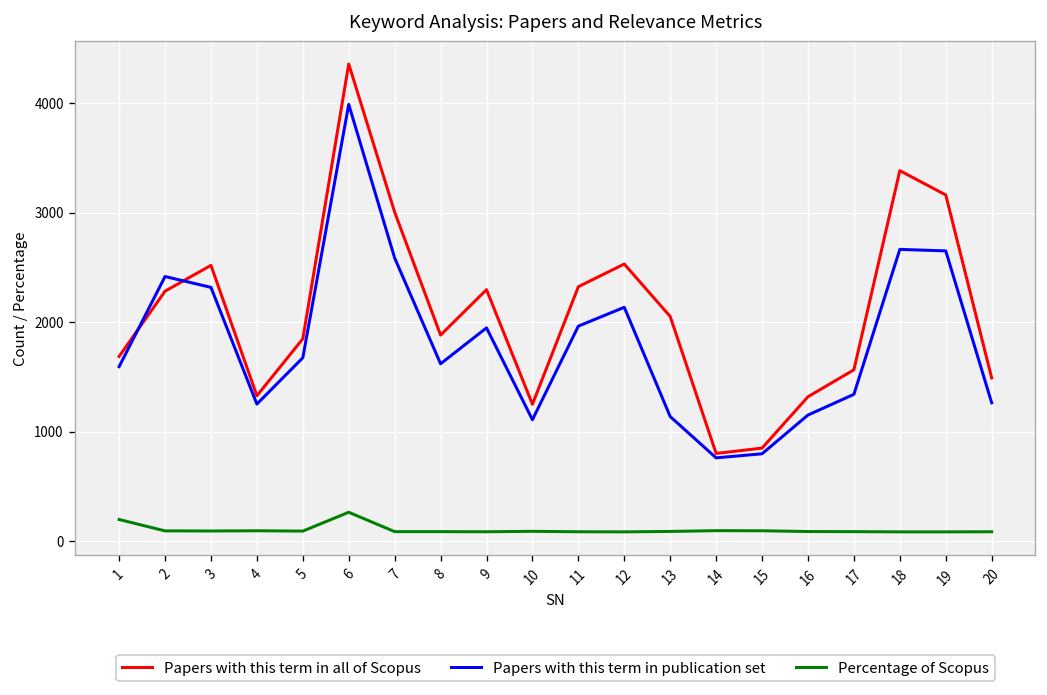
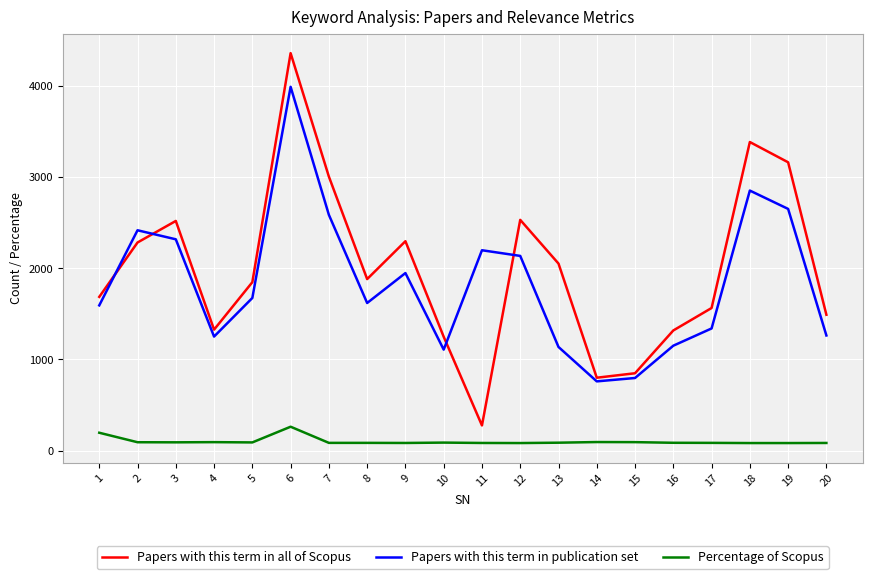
  {
    "Papers with this term in all of Scopus": {
      "1": 1700,
      "2": 2300,
      "3": 2500,
      "4": 1300,
      "5": 1800,
      "6": 4400,
      "7": 3000,
      "8": 1900,
      "9": 2300,
      "10": 1200,
-     "11": 2300,
+     "11": 300,
      "12": 2500,
      "13": 2100,
      "14": 800,
      "15": 800,
      "16": 1300,
      "17": 1600,
      "18": 3400,
      "19": 3200,
      "20": 1500
    },
    "Papers with this term in publication set": {
      "1": 1600,
      "2": 2400,
      "3": 2300,
      "4": 1300,
      "5": 1700,
      "6": 4000,
      "7": 2600,
      "8": 1600,
      "9": 1900,
      "10": 1100,
-     "11": 2000,
+     "11": 2200,
      "12": 2100,
      "13": 1100,
      "14": 800,
      "15": 800,
      "16": 1200,
      "17": 1300,
-     "18": 2700,
+     "18": 2900,
      "19": 2700,
      "20": 1300
    },
    "Percentage of Scopus": {
      "1": 200,
      "2": 100,
      "3": 100,
      "4": 100,
      "5": 100,
      "6": 300,
      "7": 100,
      "8": 100,
      "9": 100,
      "10": 100,
      "11": 100,
      "12": 100,
      "13": 100,
      "14": 100,
      "15": 100,
      "16": 100,
      "17": 100,
      "18": 100,
      "19": 100,
      "20": 100
    }
  }
